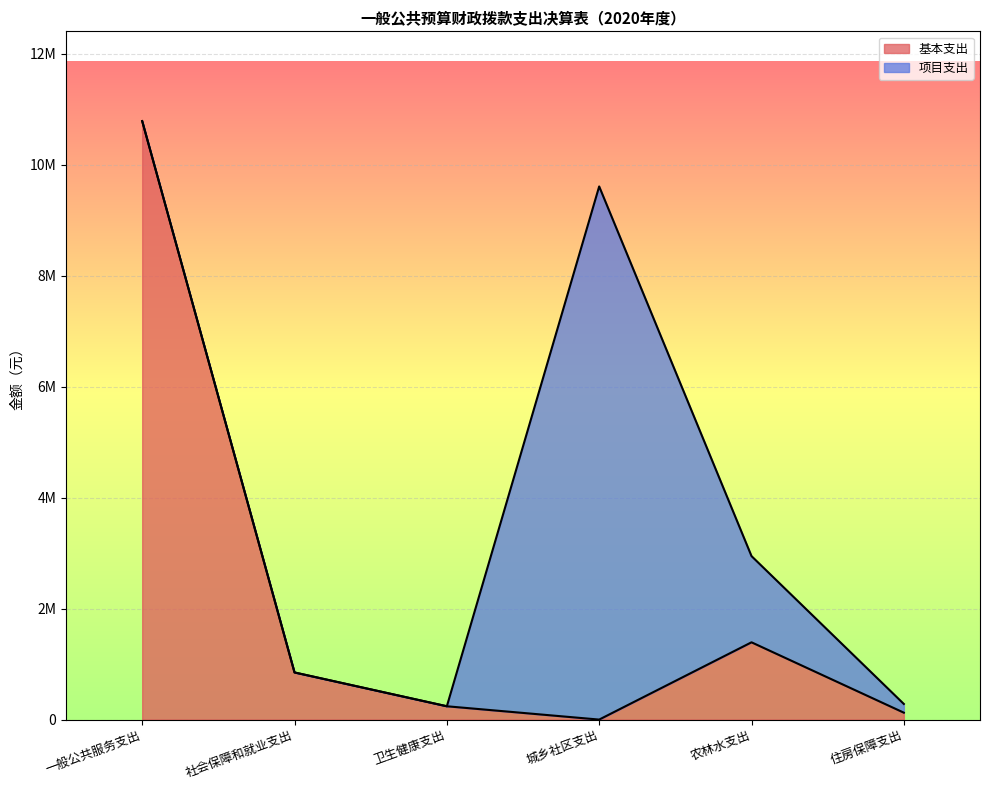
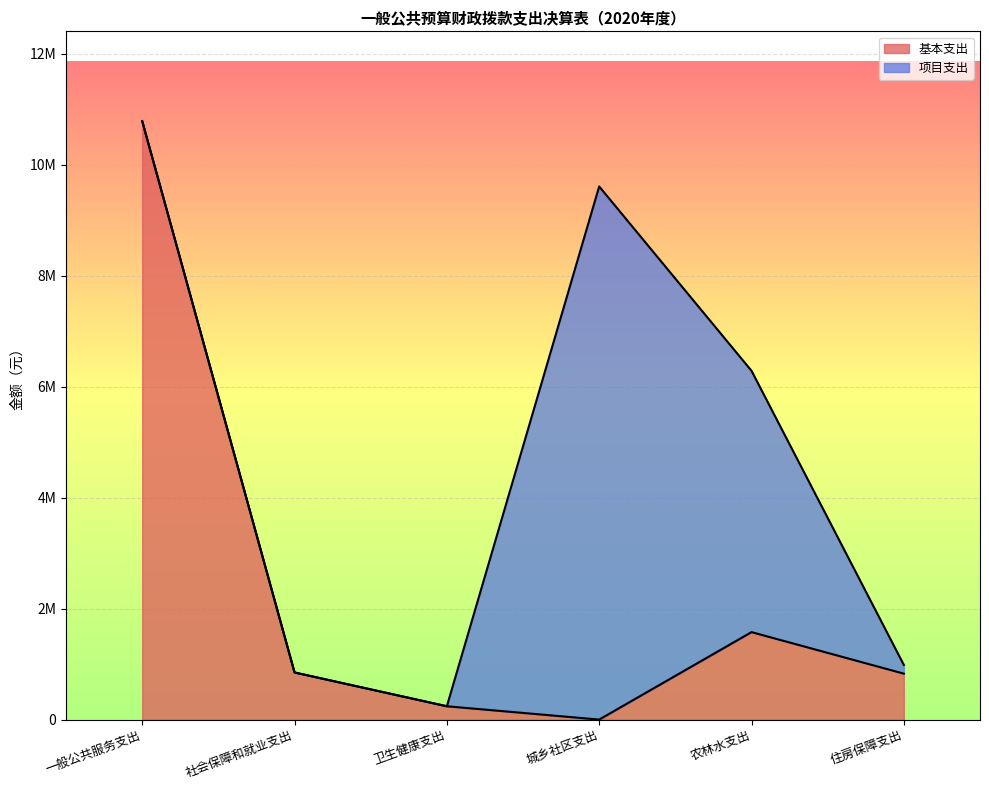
  {
    "基本支出": {
      "城乡社区支出": 0,
-     "农林水支出": 1400000,
-     "住房保障支出": 100000
+     "农林水支出": 1600000,
+     "住房保障支出": 800000
    },
    "项目支出": {
      "城乡社区支出": 9600000,
-     "农林水支出": 1600000,
+     "农林水支出": 4700000,
      "住房保障支出": 200000
    }
  }
